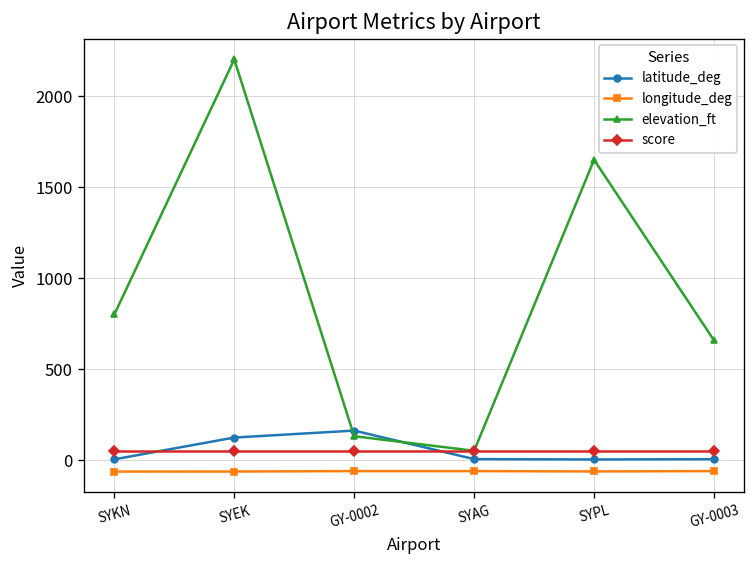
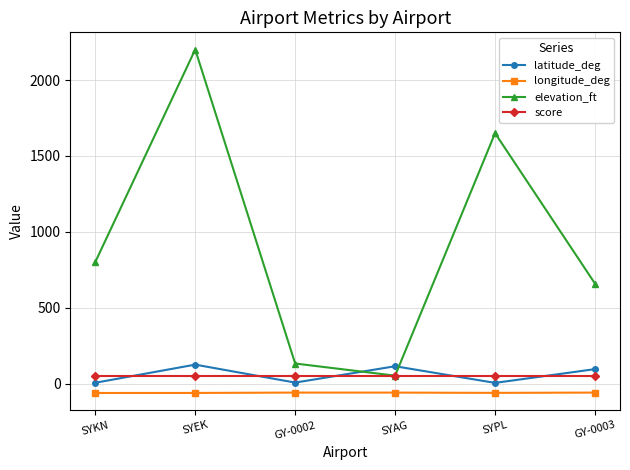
  {
    "latitude_deg": {
      "SYKN": 10,
      "SYEK": 130,
-     "GY-0002": 160,
-     "SYAG": 10,
+     "GY-0002": 10,
+     "SYAG": 110,
      "SYPL": 10,
-     "GY-0003": 10
+     "GY-0003": 100
    },
    "longitude_deg": {
      "SYKN": -60,
      "SYEK": -60,
      "GY-0002": -60,
      "SYAG": -60,
      "SYPL": -60,
      "GY-0003": -60
    },
    "elevation_ft": {
      "SYKN": 800,
      "SYEK": 2200,
      "GY-0002": 130,
      "SYPL": 1650,
      "GY-0003": 660
    },
    "score": {
      "SYKN": 50,
      "SYEK": 50,
      "GY-0002": 50,
      "SYPL": 50,
      "GY-0003": 50
    }
  }
